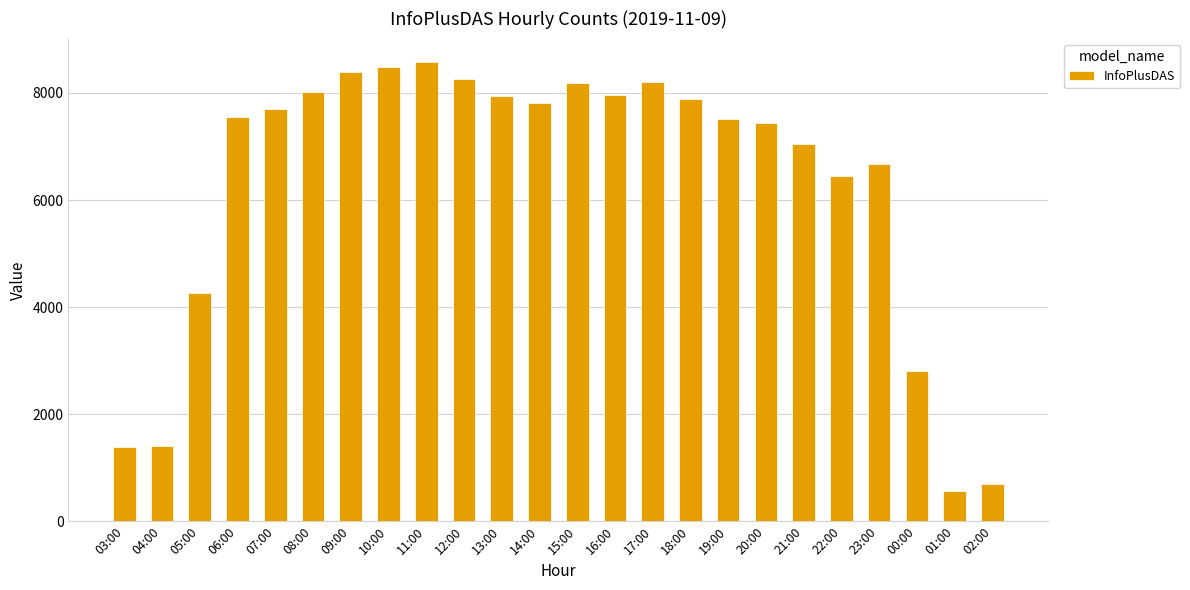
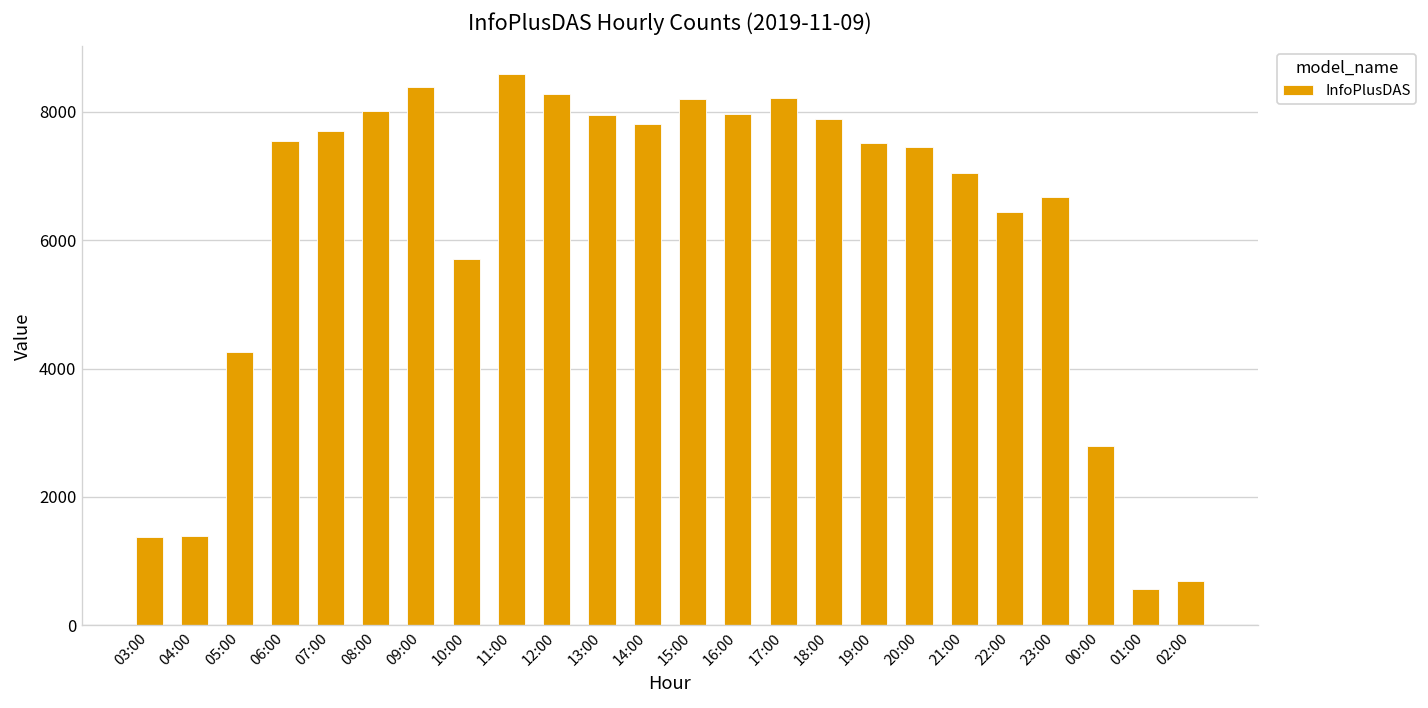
  {
    "03:00": 1400,
    "04:00": 1400,
    "05:00": 4300,
    "06:00": 7500,
    "07:00": 7700,
    "08:00": 8000,
    "09:00": 8400,
-   "10:00": 8500,
+   "10:00": 5700,
    "11:00": 8600,
    "12:00": 8300,
    "13:00": 7900,
    "14:00": 7800,
    "15:00": 8200,
    "16:00": 8000,
    "17:00": 8200,
    "18:00": 7900,
    "19:00": 7500,
    "20:00": 7400,
    "21:00": 7000,
    "22:00": 6400,
    "23:00": 6700,
    "00:00": 2800,
    "01:00": 600,
    "02:00": 700
  }
